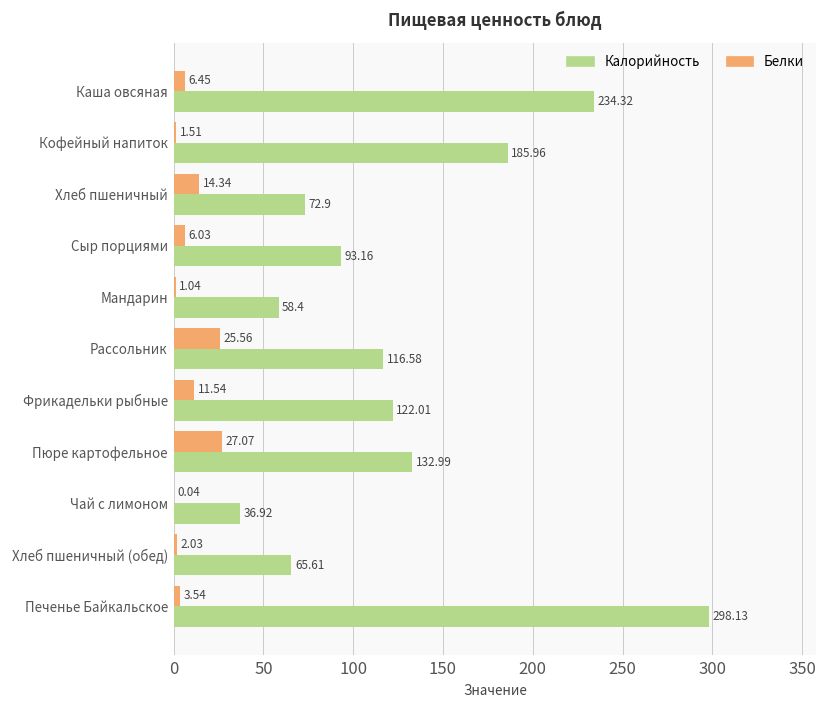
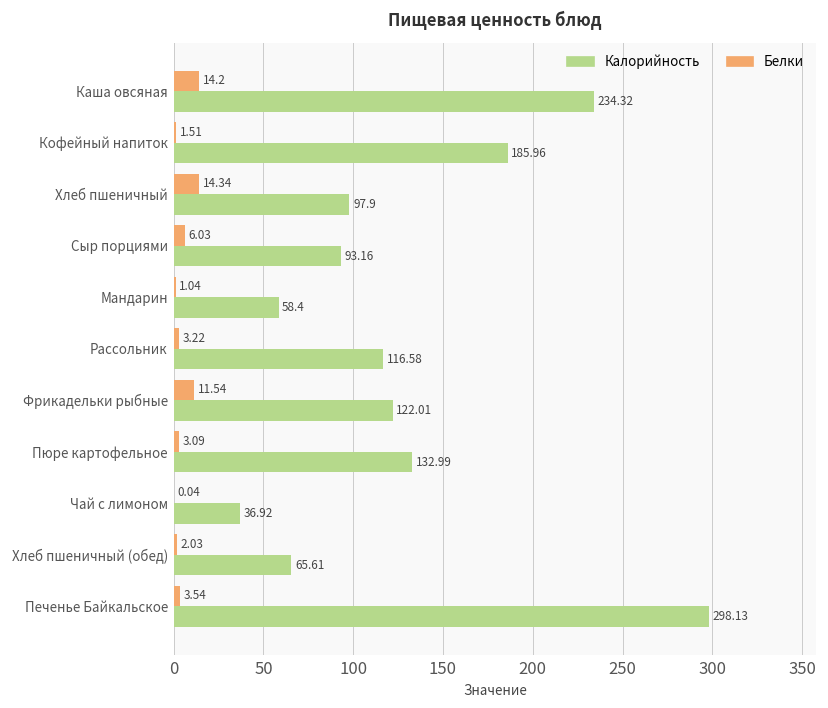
  {
    "Калорийность": {
      "Каша овсяная": 234.32,
      "Кофейный напиток": 185.96,
-     "Хлеб пшеничный": 72.9,
+     "Хлеб пшеничный": 97.9,
      "Сыр порциями": 93.16,
      "Мандарин": 58.4,
      "Рассольник": 116.58,
      "Фрикадельки рыбные": 122.01,
      "Пюре картофельное": 132.99,
      "Чай с лимоном": 36.92,
      "Хлеб пшеничный (обед)": 65.61,
      "Печенье Байкальское": 298.13
    },
    "Белки": {
-     "Каша овсяная": 6.45,
+     "Каша овсяная": 14.2,
      "Кофейный напиток": 1.51,
      "Хлеб пшеничный": 14.34,
      "Сыр порциями": 6.03,
      "Мандарин": 1.04,
-     "Рассольник": 25.56,
+     "Рассольник": 3.22,
      "Фрикадельки рыбные": 11.54,
-     "Пюре картофельное": 27.07,
+     "Пюре картофельное": 3.09,
      "Чай с лимоном": 0.04,
      "Хлеб пшеничный (обед)": 2.03,
      "Печенье Байкальское": 3.54
    }
  }
